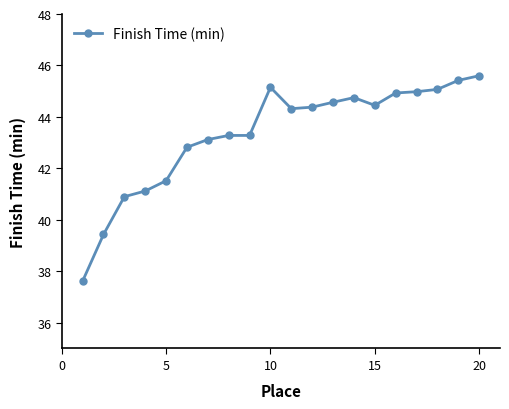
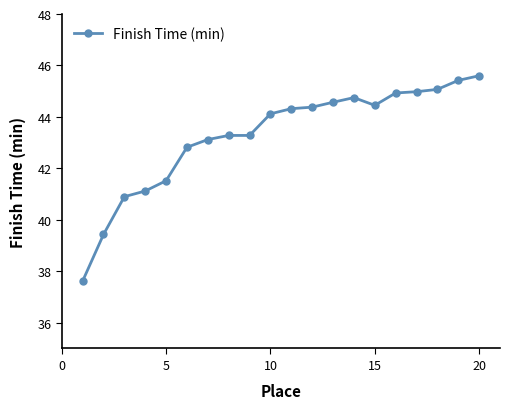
  {
    "5": 41.5,
-   "10": 45.2,
+   "10": 44.1,
    "15": 44.5,
    "20": 45.6
  }
